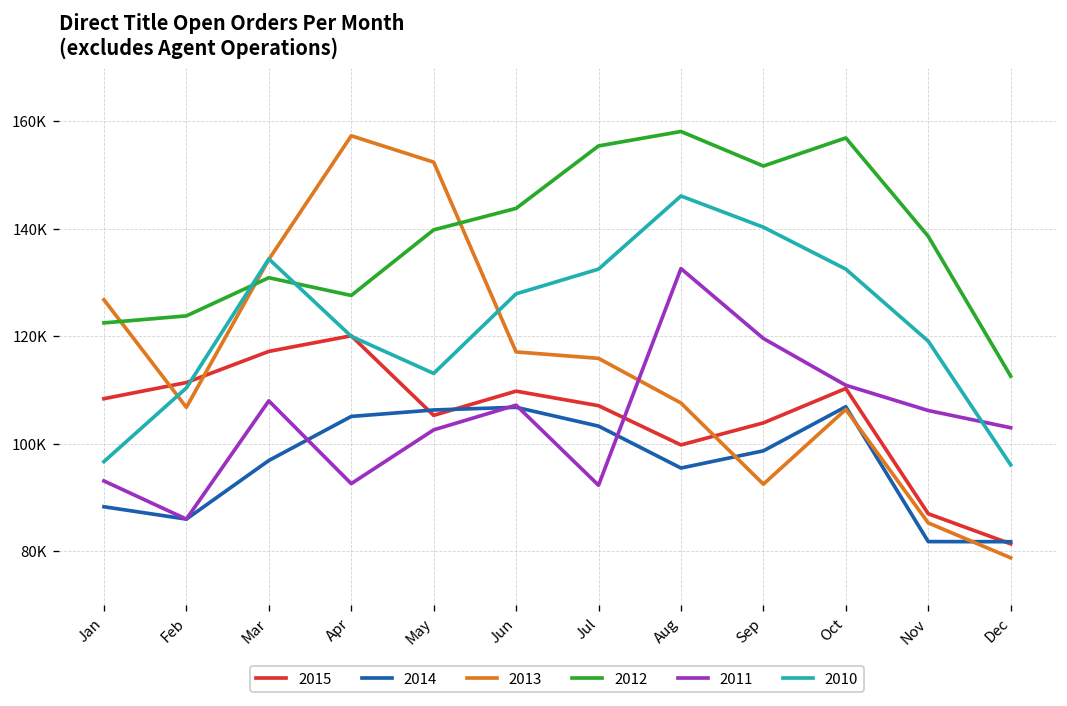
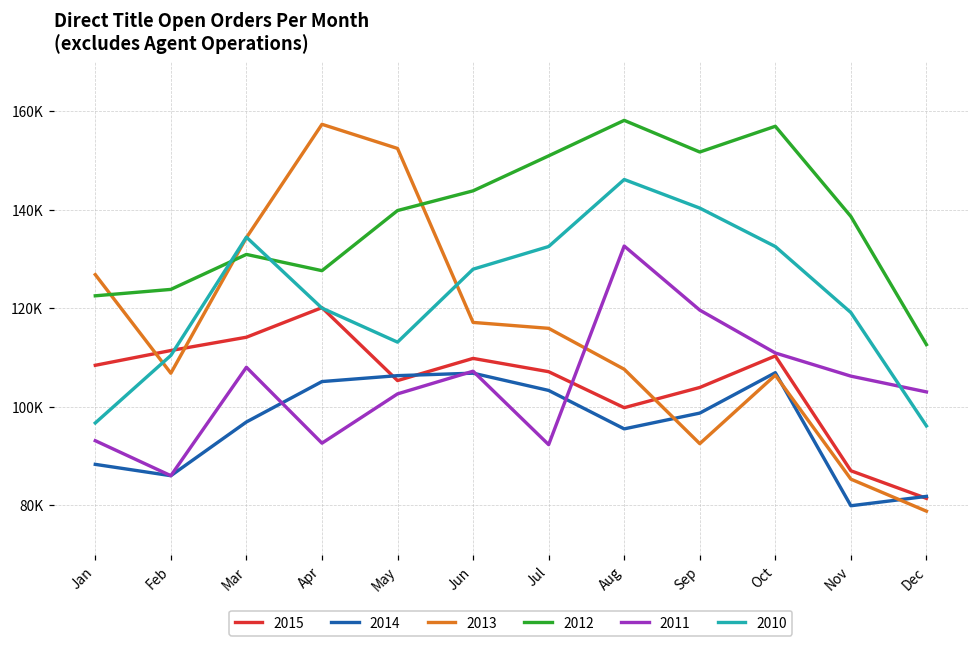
  {
    "2015": {
      "Jan": 108000,
      "Feb": 111000,
-     "Mar": 117000,
+     "Mar": 114000,
      "May": 105000,
      "Jun": 110000,
      "Jul": 107000,
      "Aug": 100000,
      "Sep": 104000,
      "Oct": 110000,
      "Nov": 87000
    },
    "2014": {
      "Jan": 88000,
      "Mar": 97000,
      "Apr": 105000,
      "May": 106000,
      "Jul": 103000,
      "Aug": 96000,
      "Sep": 99000,
-     "Nov": 82000
+     "Nov": 80000
    },
    "2013": {
      "Jan": 127000,
      "Feb": 107000,
      "Apr": 157000,
      "May": 152000,
      "Jun": 117000,
      "Jul": 116000,
      "Aug": 108000,
      "Sep": 93000,
      "Nov": 85000,
      "Dec": 79000
    },
    "2012": {
      "Jan": 123000,
      "Feb": 124000,
      "Mar": 131000,
      "Apr": 128000,
      "May": 140000,
      "Jun": 144000,
-     "Jul": 155000,
+     "Jul": 151000,
      "Aug": 158000,
      "Sep": 152000,
      "Oct": 157000,
      "Nov": 139000,
      "Dec": 113000
    },
    "2011": {
      "Jan": 93000,
      "Mar": 108000,
      "Apr": 93000,
      "May": 103000,
      "Jul": 92000,
      "Aug": 133000,
      "Sep": 120000,
      "Oct": 111000,
      "Nov": 106000,
      "Dec": 103000
    },
    "2010": {
      "Jan": 97000,
      "Feb": 110000,
      "May": 113000,
      "Jun": 128000,
      "Jul": 133000,
      "Aug": 146000,
      "Sep": 140000,
      "Oct": 133000,
      "Nov": 119000,
      "Dec": 96000
    }
  }
